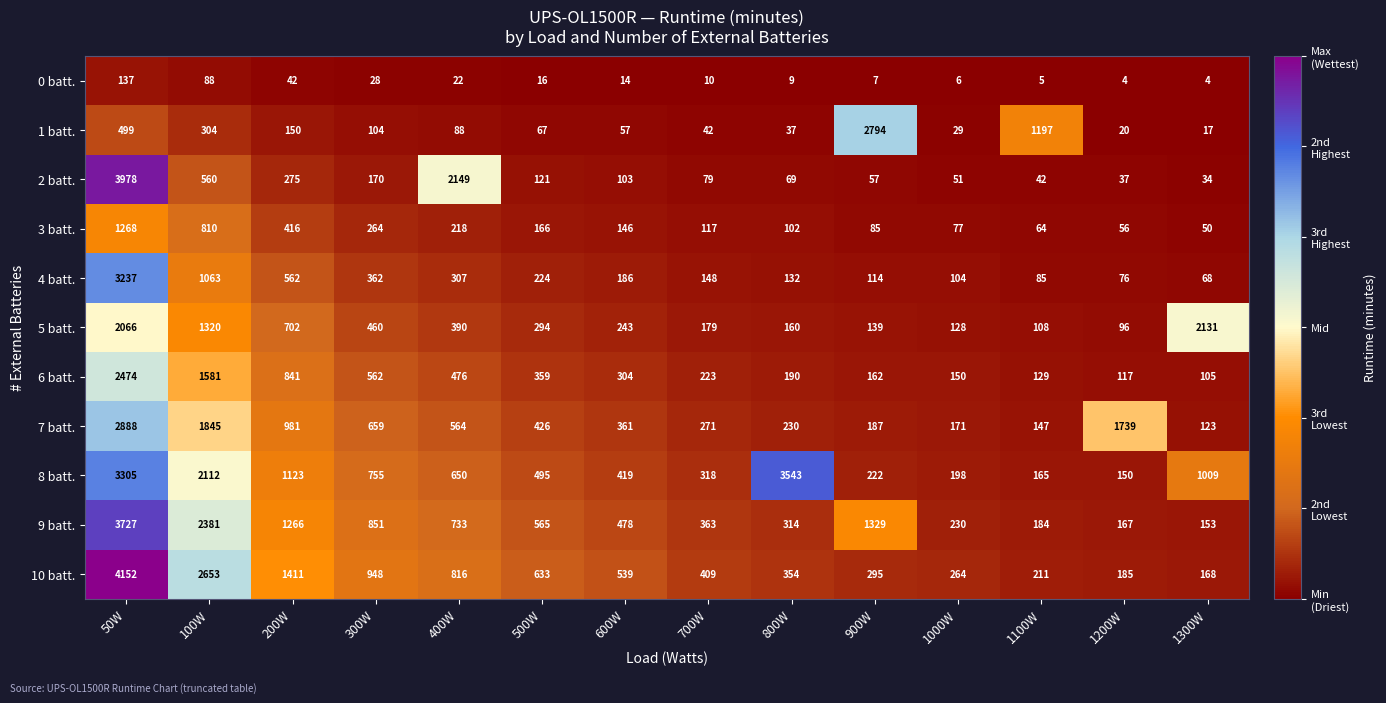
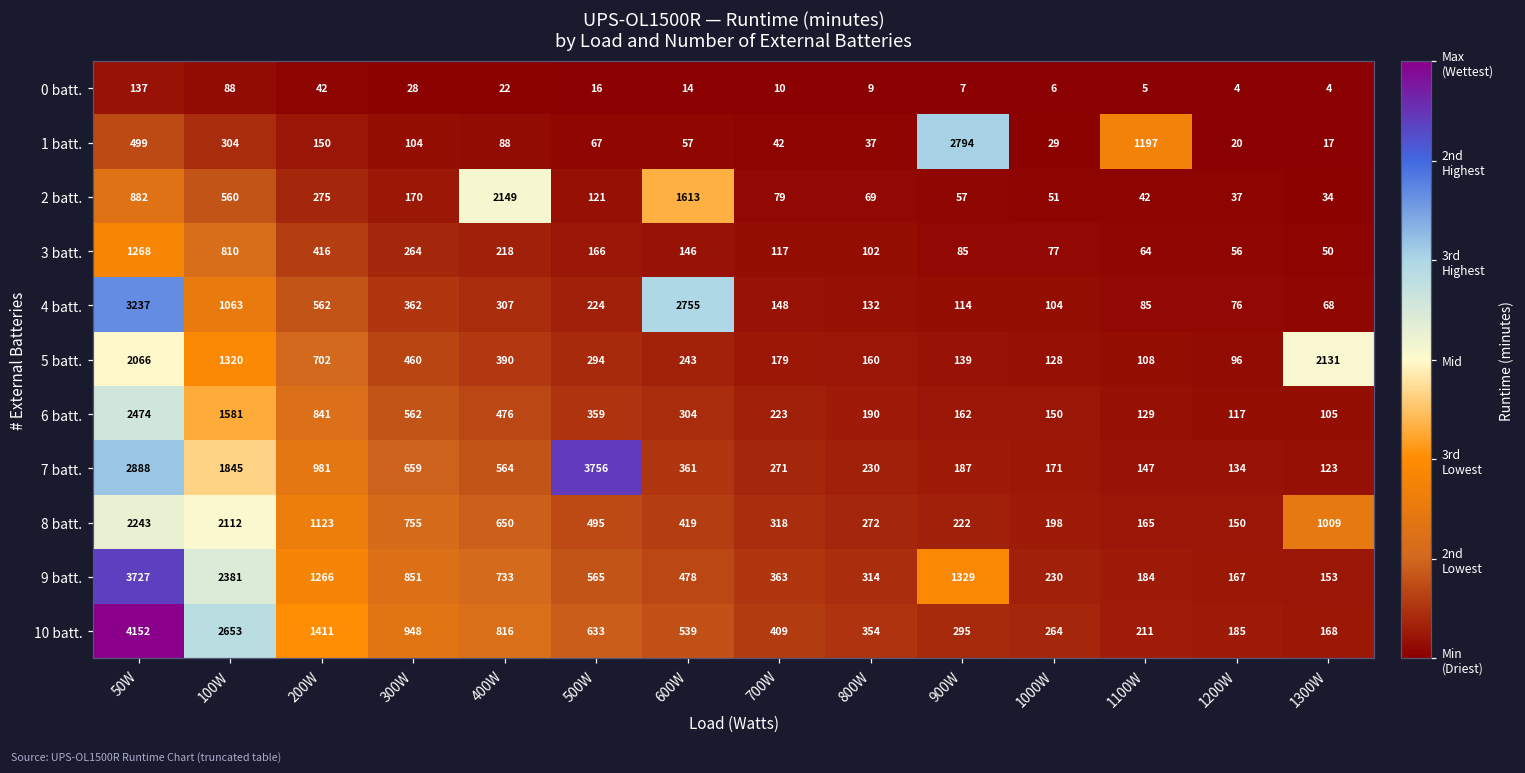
  {
    "0 batt.": {
      "50W": 137,
      "100W": 88,
      "200W": 42,
      "300W": 28,
      "400W": 22,
      "500W": 16,
      "600W": 14,
      "700W": 10,
      "800W": 9,
      "900W": 7,
      "1000W": 6,
      "1100W": 5,
      "1200W": 4,
      "1300W": 4
    },
    "1 batt.": {
      "50W": 499,
      "100W": 304,
      "200W": 150,
      "300W": 104,
      "400W": 88,
      "500W": 67,
      "600W": 57,
      "700W": 42,
      "800W": 37,
      "900W": 2794,
      "1000W": 29,
      "1100W": 1197,
      "1200W": 20,
      "1300W": 17
    },
    "2 batt.": {
-     "50W": 3978,
+     "50W": 882,
      "100W": 560,
      "200W": 275,
      "300W": 170,
      "400W": 2149,
      "500W": 121,
-     "600W": 103,
+     "600W": 1613,
      "700W": 79,
      "800W": 69,
      "900W": 57,
      "1000W": 51,
      "1100W": 42,
      "1200W": 37,
      "1300W": 34
    },
    "3 batt.": {
      "50W": 1268,
      "100W": 810,
      "200W": 416,
      "300W": 264,
      "400W": 218,
      "500W": 166,
      "600W": 146,
      "700W": 117,
      "800W": 102,
      "900W": 85,
      "1000W": 77,
      "1100W": 64,
      "1200W": 56,
      "1300W": 50
    },
    "4 batt.": {
      "50W": 3237,
      "100W": 1063,
      "200W": 562,
      "300W": 362,
      "400W": 307,
      "500W": 224,
-     "600W": 186,
+     "600W": 2755,
      "700W": 148,
      "800W": 132,
      "900W": 114,
      "1000W": 104,
      "1100W": 85,
      "1200W": 76,
      "1300W": 68
    },
    "5 batt.": {
      "50W": 2066,
      "100W": 1320,
      "200W": 702,
      "300W": 460,
      "400W": 390,
      "500W": 294,
      "600W": 243,
      "700W": 179,
      "800W": 160,
      "900W": 139,
      "1000W": 128,
      "1100W": 108,
      "1200W": 96,
      "1300W": 2131
    },
    "6 batt.": {
      "50W": 2474,
      "100W": 1581,
      "200W": 841,
      "300W": 562,
      "400W": 476,
      "500W": 359,
      "600W": 304,
      "700W": 223,
      "800W": 190,
      "900W": 162,
      "1000W": 150,
      "1100W": 129,
      "1200W": 117,
      "1300W": 105
    },
    "7 batt.": {
      "50W": 2888,
      "100W": 1845,
      "200W": 981,
      "300W": 659,
      "400W": 564,
-     "500W": 426,
+     "500W": 3756,
      "600W": 361,
      "700W": 271,
      "800W": 230,
      "900W": 187,
      "1000W": 171,
      "1100W": 147,
-     "1200W": 1739,
+     "1200W": 134,
      "1300W": 123
    },
    "8 batt.": {
-     "50W": 3305,
+     "50W": 2243,
      "100W": 2112,
      "200W": 1123,
      "300W": 755,
      "400W": 650,
      "500W": 495,
      "600W": 419,
      "700W": 318,
-     "800W": 3543,
+     "800W": 272,
      "900W": 222,
      "1000W": 198,
      "1100W": 165,
      "1200W": 150,
      "1300W": 1009
    },
    "9 batt.": {
      "50W": 3727,
      "100W": 2381,
      "200W": 1266,
      "300W": 851,
      "400W": 733,
      "500W": 565,
      "600W": 478,
      "700W": 363,
      "800W": 314,
      "900W": 1329,
      "1000W": 230,
      "1100W": 184,
      "1200W": 167,
      "1300W": 153
    },
    "10 batt.": {
      "50W": 4152,
      "100W": 2653,
      "200W": 1411,
      "300W": 948,
      "400W": 816,
      "500W": 633,
      "600W": 539,
      "700W": 409,
      "800W": 354,
      "900W": 295,
      "1000W": 264,
      "1100W": 211,
      "1200W": 185,
      "1300W": 168
    }
  }
